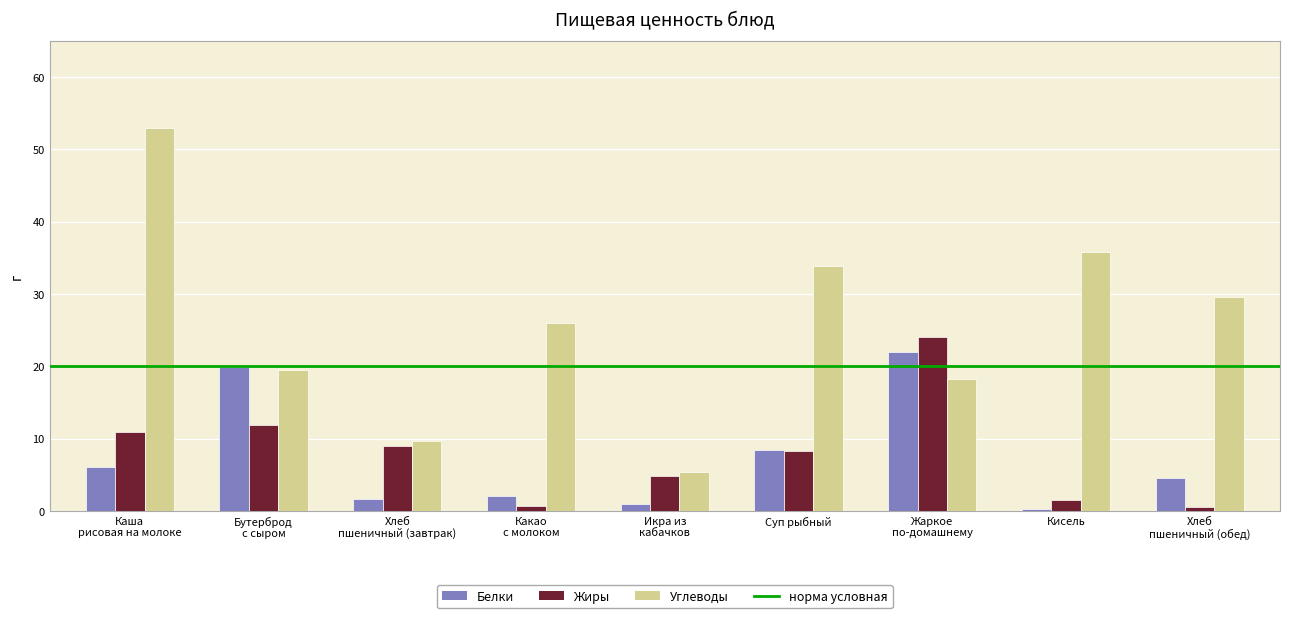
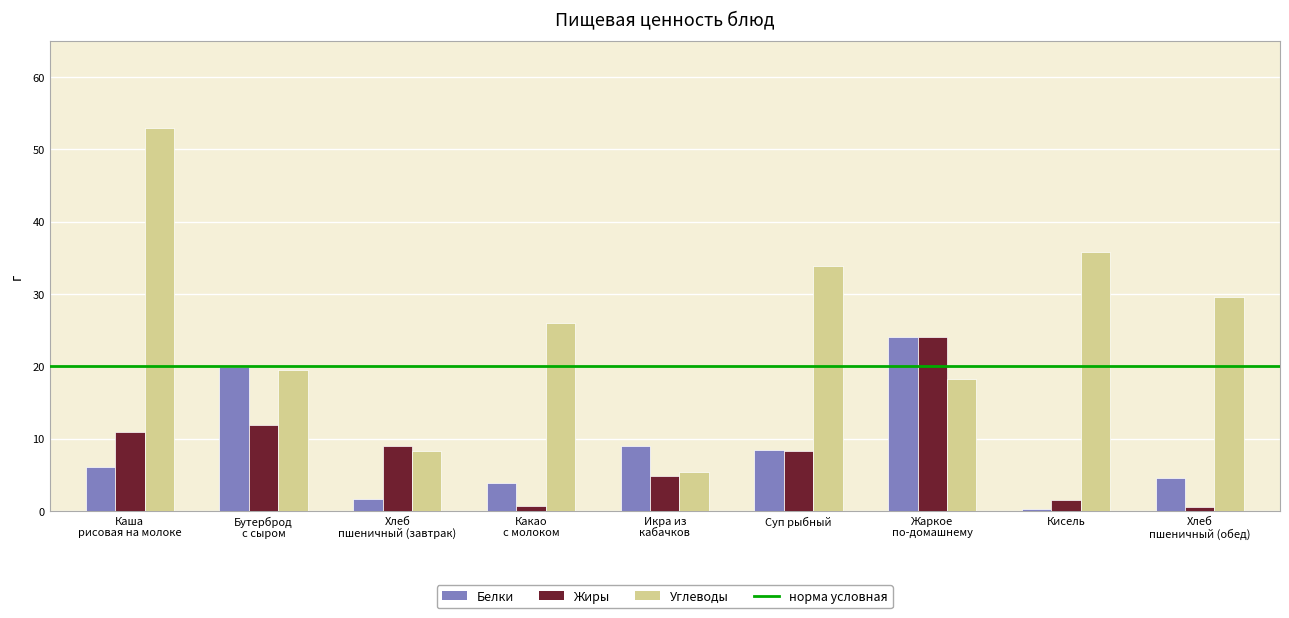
  {
    "Белки": {
      "Каша рисовая на молоке": 6,
      "Бутерброд с сыром": 20,
      "Хлеб пшеничный (завтрак)": 2,
-     "Какао с молоком": 2,
-     "Икра из кабачков": 1,
+     "Какао с молоком": 4,
+     "Икра из кабачков": 9,
      "Суп рыбный": 8,
-     "Жаркое по-домашнему": 22,
+     "Жаркое по-домашнему": 24,
      "Хлеб пшеничный (обед)": 5
    },
    "Жиры": {
      "Каша рисовая на молоке": 11,
      "Бутерброд с сыром": 12,
      "Хлеб пшеничный (завтрак)": 9,
      "Какао с молоком": 1,
      "Икра из кабачков": 5,
      "Суп рыбный": 8,
      "Жаркое по-домашнему": 24,
      "Кисель": 1,
      "Хлеб пшеничный (обед)": 0
    },
    "Углеводы": {
      "Каша рисовая на молоке": 53,
      "Бутерброд с сыром": 19,
-     "Хлеб пшеничный (завтрак)": 10,
+     "Хлеб пшеничный (завтрак)": 8,
      "Какао с молоком": 26,
      "Икра из кабачков": 5,
      "Суп рыбный": 34,
      "Жаркое по-домашнему": 18,
      "Кисель": 36,
      "Хлеб пшеничный (обед)": 30
    }
  }
